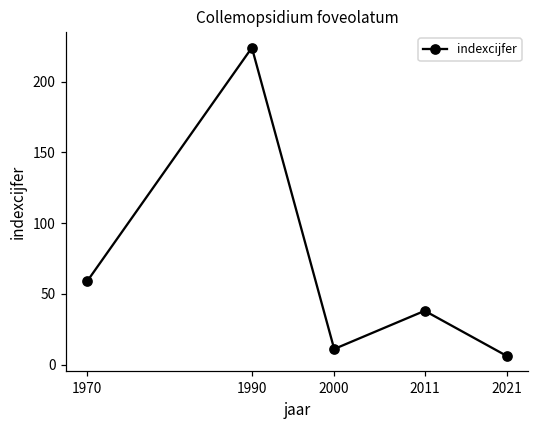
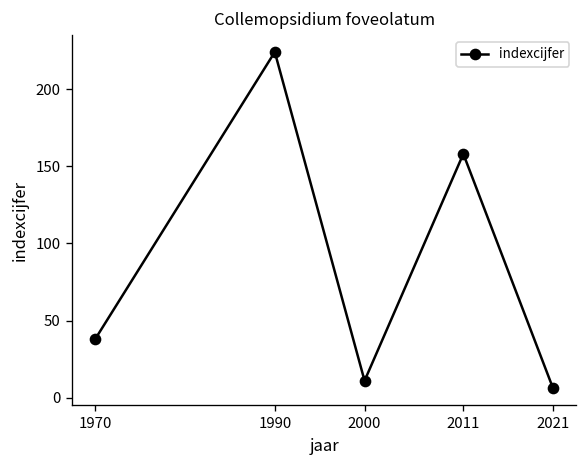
  {
-   "1970": 59,
+   "1970": 38,
    "1990": 224,
    "2000": 11,
-   "2011": 38,
+   "2011": 158,
    "2021": 6
  }
